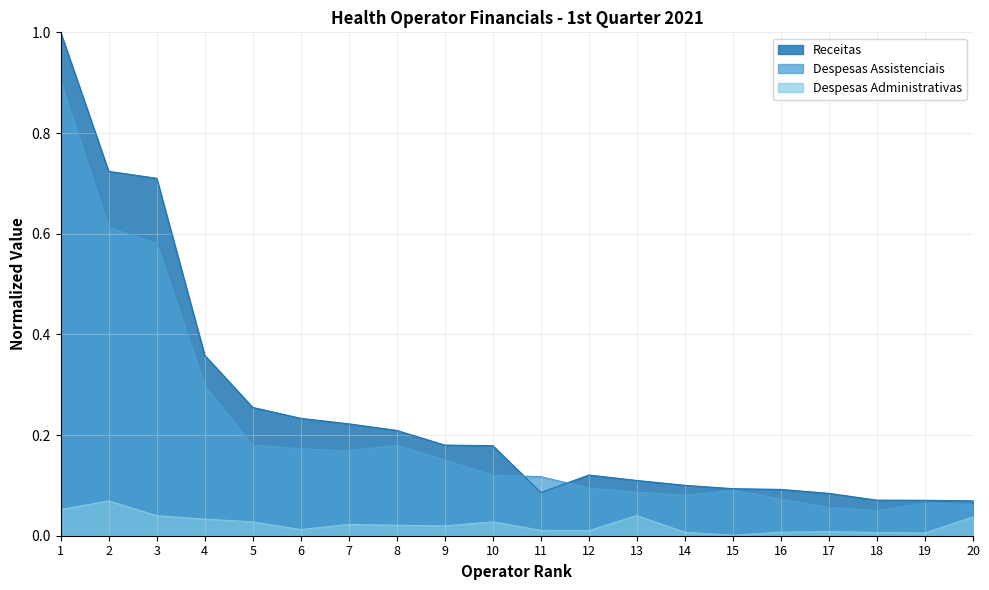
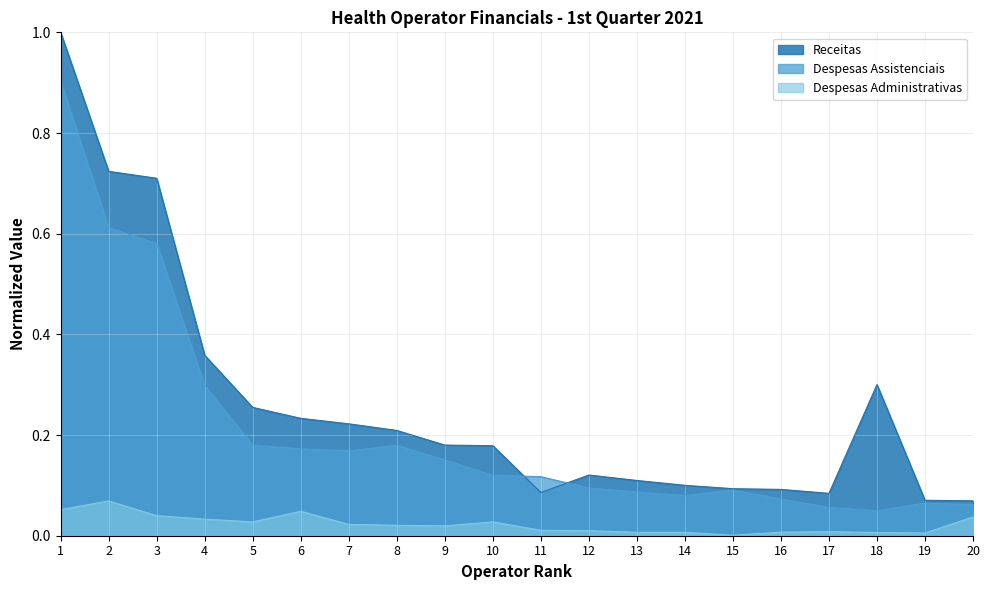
  {
    "Receitas": {
      "1": 1.00,
      "2": 0.72,
      "3": 0.71,
      "4": 0.36,
      "5": 0.25,
      "6": 0.23,
      "7": 0.22,
      "8": 0.21,
      "9": 0.18,
      "10": 0.18,
      "11": 0.09,
      "12": 0.12,
      "13": 0.11,
      "14": 0.10,
      "16": 0.09,
      "17": 0.08,
-     "18": 0.07,
+     "18": 0.30,
      "19": 0.07,
      "20": 0.07
    },
    "Despesas Assistenciais": {
      "1": 0.90,
      "2": 0.61,
      "3": 0.58,
      "4": 0.30,
      "5": 0.18,
      "6": 0.17,
      "7": 0.17,
      "8": 0.18,
      "9": 0.15,
      "10": 0.12,
      "11": 0.12,
      "12": 0.09,
      "13": 0.09,
      "14": 0.08,
      "16": 0.07,
      "17": 0.06,
      "18": 0.05,
      "19": 0.06,
      "20": 0.06
    },
    "Despesas Administrativas": {
      "1": 0.05,
      "2": 0.07,
      "3": 0.04,
      "4": 0.03,
      "5": 0.03,
-     "6": 0.01,
+     "6": 0.05,
      "7": 0.02,
      "8": 0.02,
      "9": 0.02,
      "10": 0.03,
      "11": 0.01,
      "12": 0.01,
-     "13": 0.04,
+     "13": 0.01,
      "14": 0.01,
      "15": 0.00,
      "16": 0.01,
      "17": 0.01,
      "18": 0.01,
      "19": 0.01,
      "20": 0.04
    }
  }
